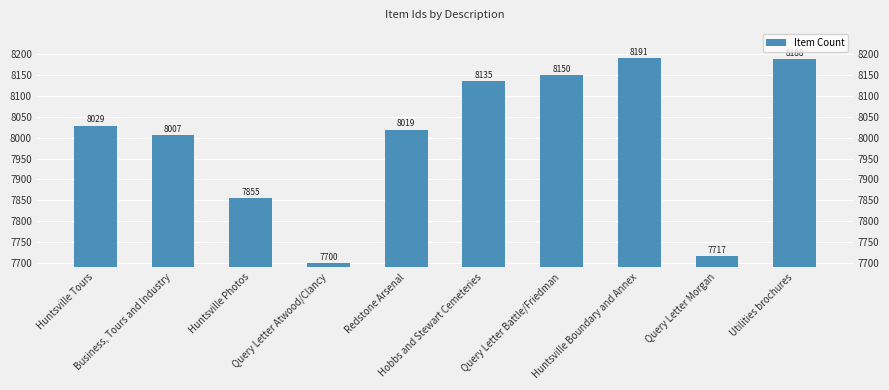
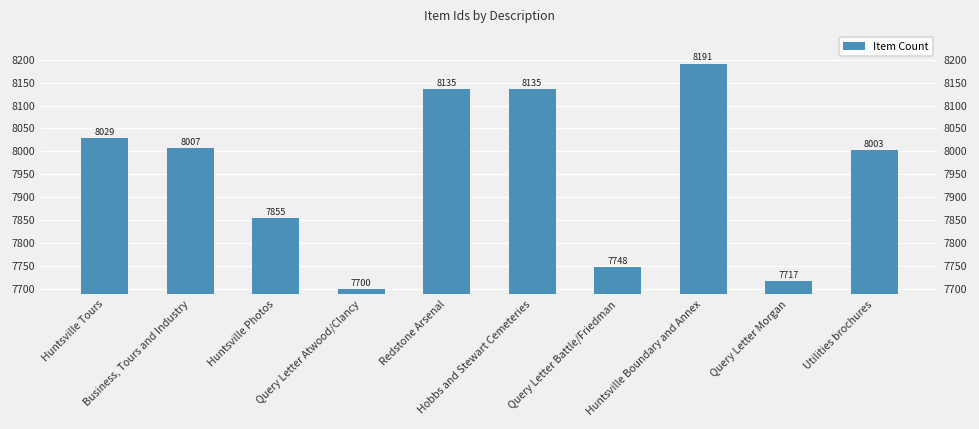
  {
    "Huntsville Tours": 8029,
    "Business, Tours and Industry": 8007,
    "Huntsville Photos": 7855,
    "Query Letter Atwood/Clancy": 7700,
-   "Redstone Arsenal": 8019,
+   "Redstone Arsenal": 8135,
    "Hobbs and Stewart Cemeteries": 8135,
-   "Query Letter Battle/Friedman": 8150,
+   "Query Letter Battle/Friedman": 7748,
    "Huntsville Boundary and Annex": 8191,
    "Query Letter Morgan": 7717,
-   "Utilities brochures": 8190
+   "Utilities brochures": 8000
  }
